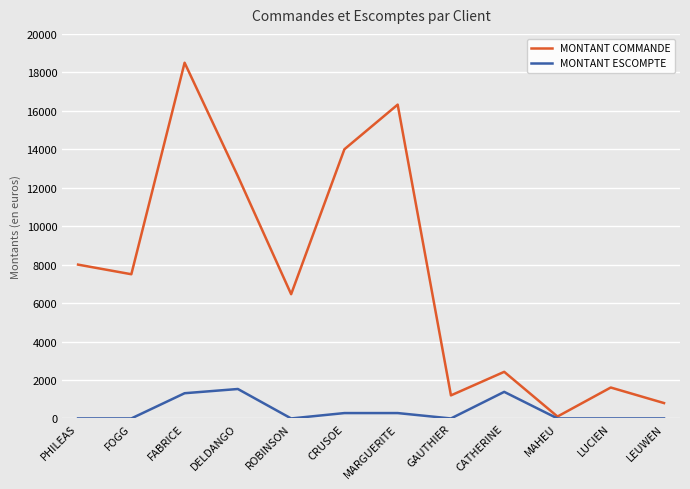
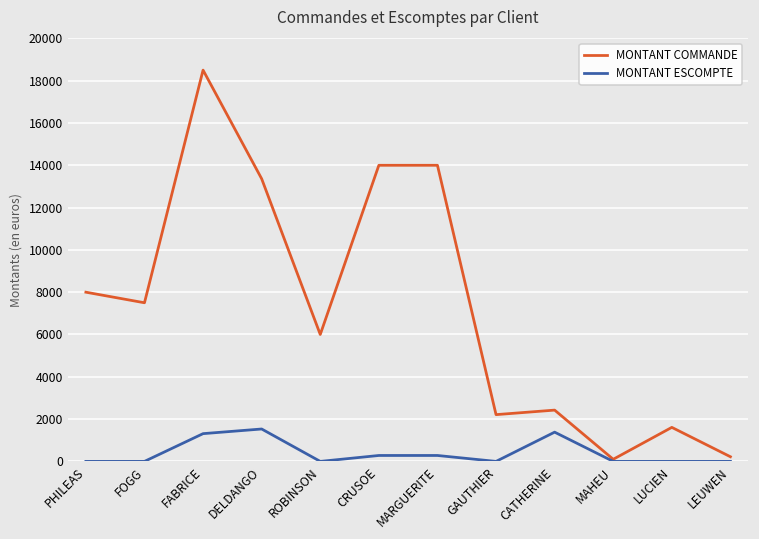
  {
    "MONTANT COMMANDE": {
      "PHILEAS": 8000,
      "FOGG": 7500,
      "FABRICE": 18500,
-     "DELDANGO": 12600,
-     "ROBINSON": 6500,
+     "DELDANGO": 13400,
+     "ROBINSON": 6000,
      "CRUSOE": 14000,
-     "MARGUERITE": 16300,
-     "GAUTHIER": 1200,
+     "MARGUERITE": 14000,
+     "GAUTHIER": 2200,
      "CATHERINE": 2400,
      "LUCIEN": 1600,
-     "LEUWEN": 800
+     "LEUWEN": 200
    },
    "MONTANT ESCOMPTE": {
      "PHILEAS": 0,
      "FOGG": 0,
      "FABRICE": 1300,
      "DELDANGO": 1500,
      "ROBINSON": 0,
      "CRUSOE": 300,
      "MARGUERITE": 300,
      "GAUTHIER": 0,
      "CATHERINE": 1400,
      "LUCIEN": 0,
      "LEUWEN": 0
    }
  }
